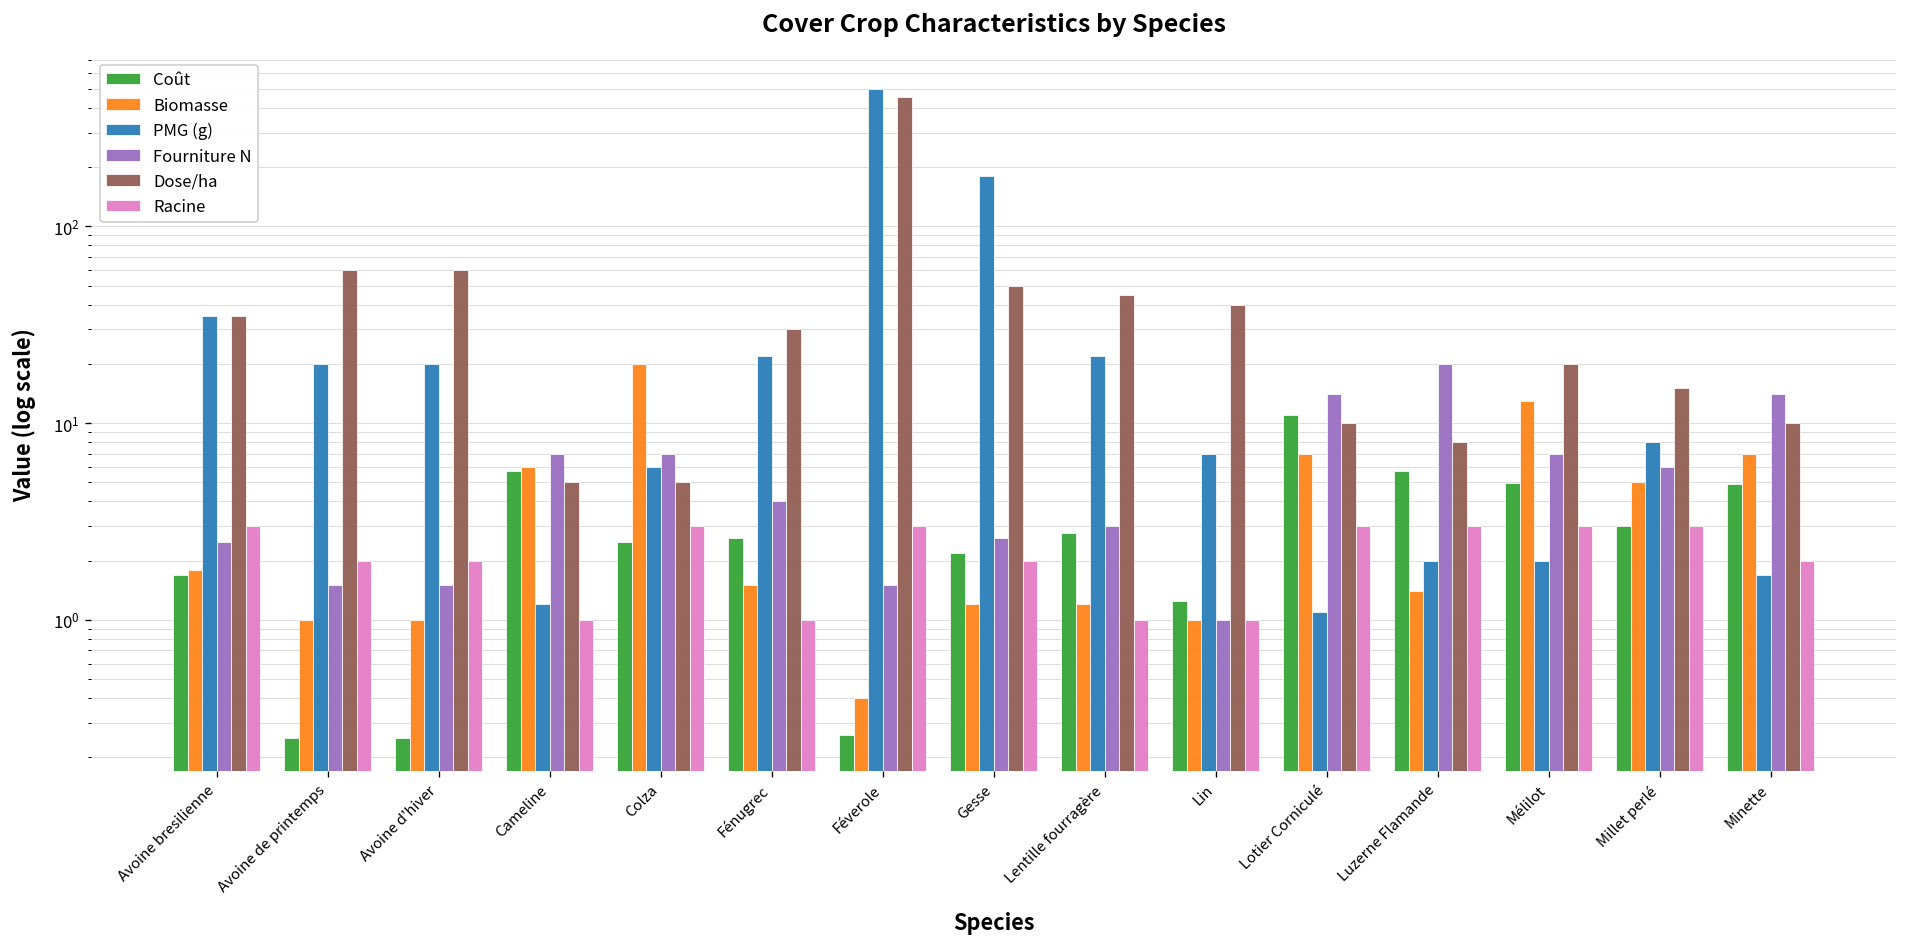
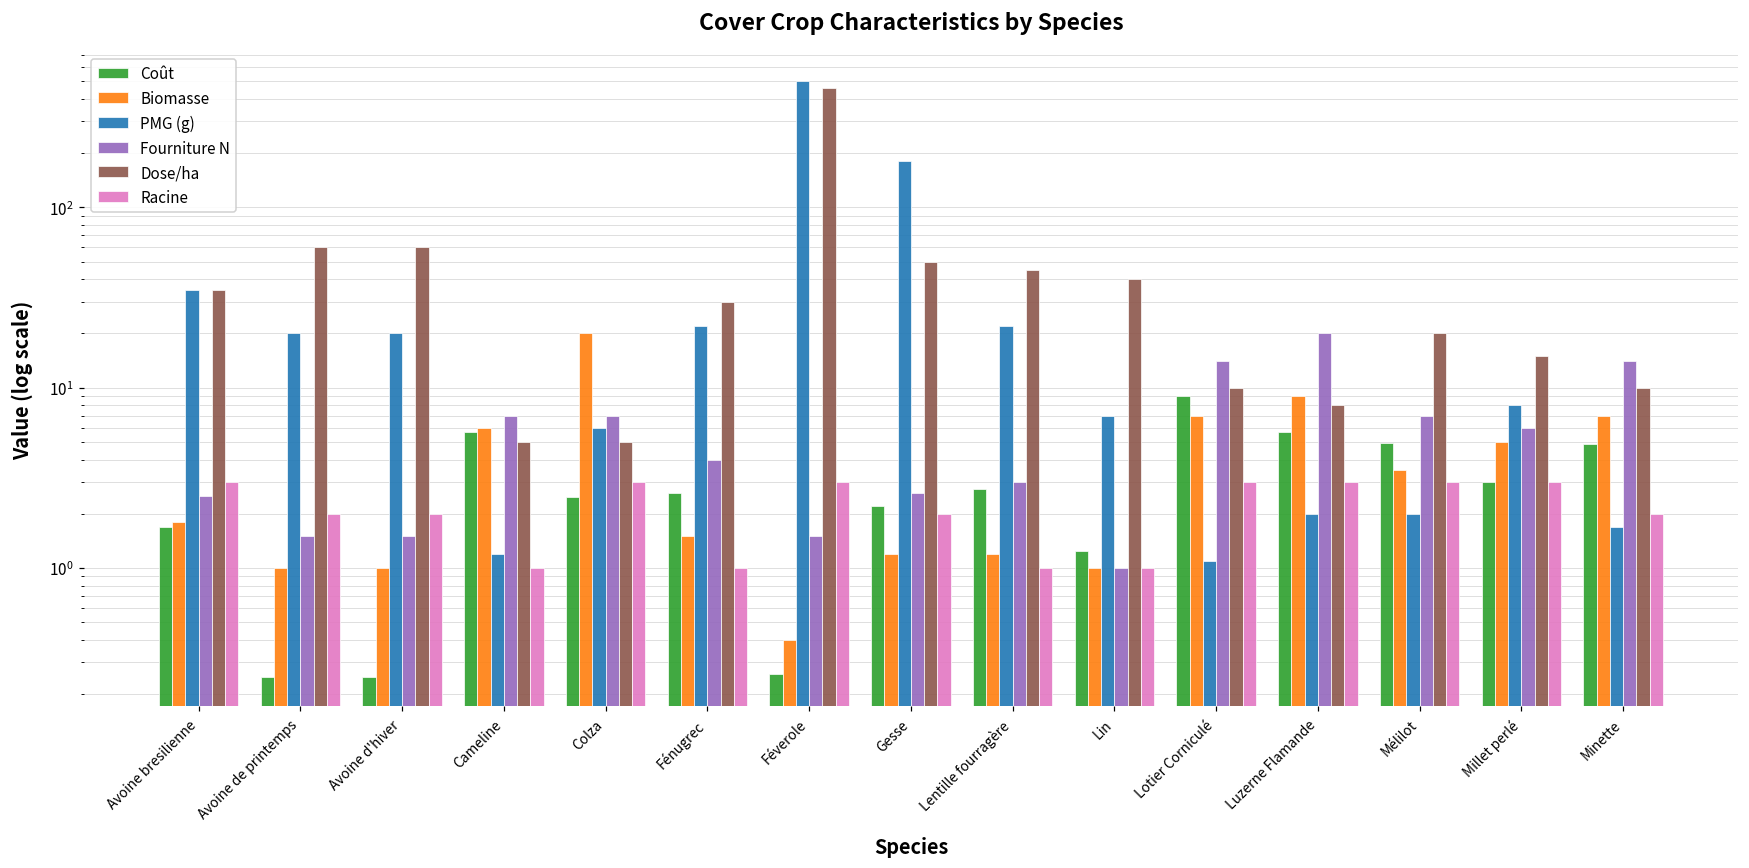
  {
    "Coût": {
      "Avoine bresilienne": 1.7,
      "Avoine de printemps": 0.25,
      "Avoine d'hiver": 0.25,
      "Cameline": 5.7,
      "Colza": 2.5,
      "Fénugrec": 2.6,
      "Féverole": 0.26,
      "Gesse": 2.2,
      "Lentille fourragère": 2.8,
      "Lin": 1.3,
-     "Lotier Corniculé": 11,
+     "Lotier Corniculé": 9,
      "Luzerne Flamande": 5.7,
      "Mélilot": 5,
      "Millet perlé": 3,
      "Minette": 5
    },
    "Biomasse": {
      "Avoine bresilienne": 1.8,
      "Avoine de printemps": 1.0,
      "Avoine d'hiver": 1.0,
      "Cameline": 6.0,
      "Colza": 20,
      "Fénugrec": 1.5,
      "Féverole": 0.4,
      "Gesse": 1.2,
      "Lentille fourragère": 1.2,
      "Lin": 1.0,
      "Lotier Corniculé": 7.0,
-     "Luzerne Flamande": 1.4,
-     "Mélilot": 13,
+     "Luzerne Flamande": 9,
+     "Mélilot": 3.5,
      "Millet perlé": 5.0,
      "Minette": 7.0
    },
    "PMG (g)": {
      "Avoine bresilienne": 35,
      "Avoine de printemps": 20,
      "Avoine d'hiver": 20,
      "Cameline": 1.2,
      "Colza": 6.0,
      "Fénugrec": 22,
      "Féverole": 500,
      "Gesse": 180,
      "Lentille fourragère": 22,
      "Lin": 7.0,
      "Lotier Corniculé": 1.1,
      "Luzerne Flamande": 2.0,
      "Mélilot": 2.0,
      "Millet perlé": 8,
      "Minette": 1.7
    },
    "Fourniture N": {
      "Avoine bresilienne": 2.5,
      "Avoine de printemps": 1.5,
      "Avoine d'hiver": 1.5,
      "Cameline": 7.0,
      "Colza": 7.0,
      "Fénugrec": 4.0,
      "Féverole": 1.5,
      "Gesse": 2.6,
      "Lentille fourragère": 3.0,
      "Lin": 1.0,
      "Lotier Corniculé": 14,
      "Luzerne Flamande": 20,
      "Mélilot": 7.0,
      "Millet perlé": 6.0,
      "Minette": 14
    },
    "Dose/ha": {
      "Avoine bresilienne": 35,
      "Avoine de printemps": 60,
      "Avoine d'hiver": 60,
      "Cameline": 5.0,
      "Colza": 5.0,
      "Fénugrec": 30,
      "Féverole": 460,
      "Gesse": 50,
      "Lentille fourragère": 45,
      "Lin": 40,
      "Lotier Corniculé": 10,
      "Luzerne Flamande": 8,
      "Mélilot": 20,
      "Millet perlé": 15,
      "Minette": 10
    },
    "Racine": {
      "Avoine bresilienne": 3.0,
      "Avoine de printemps": 2.0,
      "Avoine d'hiver": 2.0,
      "Cameline": 1.0,
      "Colza": 3.0,
      "Fénugrec": 1.0,
      "Féverole": 3.0,
      "Gesse": 2.0,
      "Lentille fourragère": 1.0,
      "Lin": 1.0,
      "Lotier Corniculé": 3.0,
      "Luzerne Flamande": 3.0,
      "Mélilot": 3.0,
      "Millet perlé": 3.0,
      "Minette": 2.0
    }
  }
